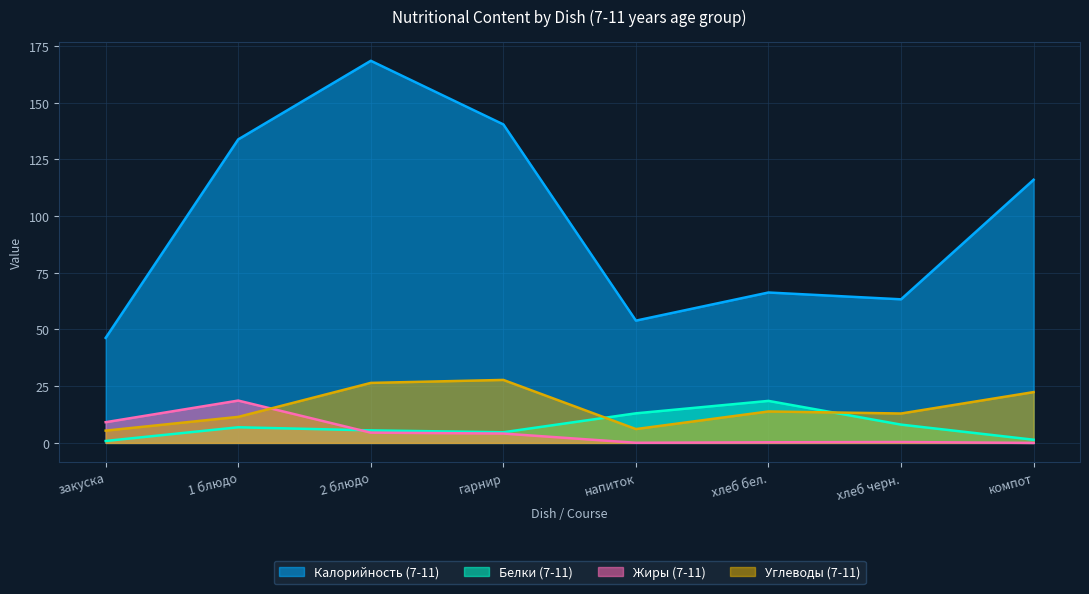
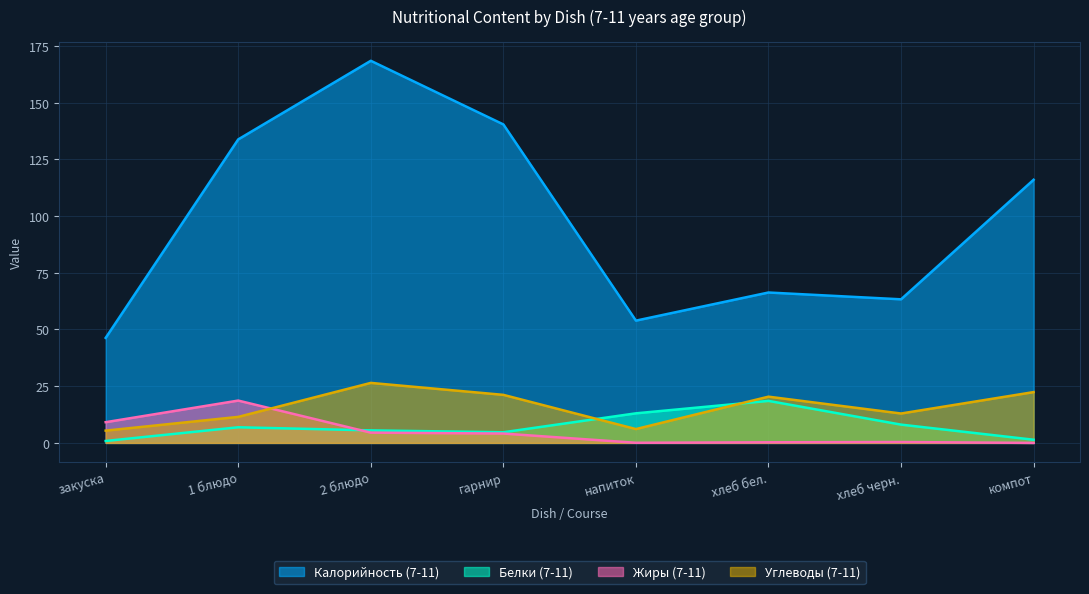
  {
    "Калорийность (7-11)": {
      "закуска": 46,
      "1 блюдо": 134,
      "2 блюдо": 168,
      "гарнир": 140,
      "напиток": 54,
      "хлеб бел.": 66,
      "хлеб черн.": 63,
      "компот": 116
    },
    "Белки (7-11)": {
      "закуска": 1,
      "1 блюдо": 7,
      "напиток": 13,
      "хлеб бел.": 19,
      "хлеб черн.": 8,
      "компот": 1
    },
    "Жиры (7-11)": {
      "закуска": 9,
      "1 блюдо": 19,
      "напиток": 0,
      "хлеб бел.": 0,
      "хлеб черн.": 0,
      "компот": 0
    },
    "Углеводы (7-11)": {
      "закуска": 5,
      "1 блюдо": 11,
      "2 блюдо": 26,
-     "гарнир": 28,
+     "гарнир": 21,
      "напиток": 6,
-     "хлеб бел.": 14,
+     "хлеб бел.": 20,
      "хлеб черн.": 13,
      "компот": 22
    }
  }
